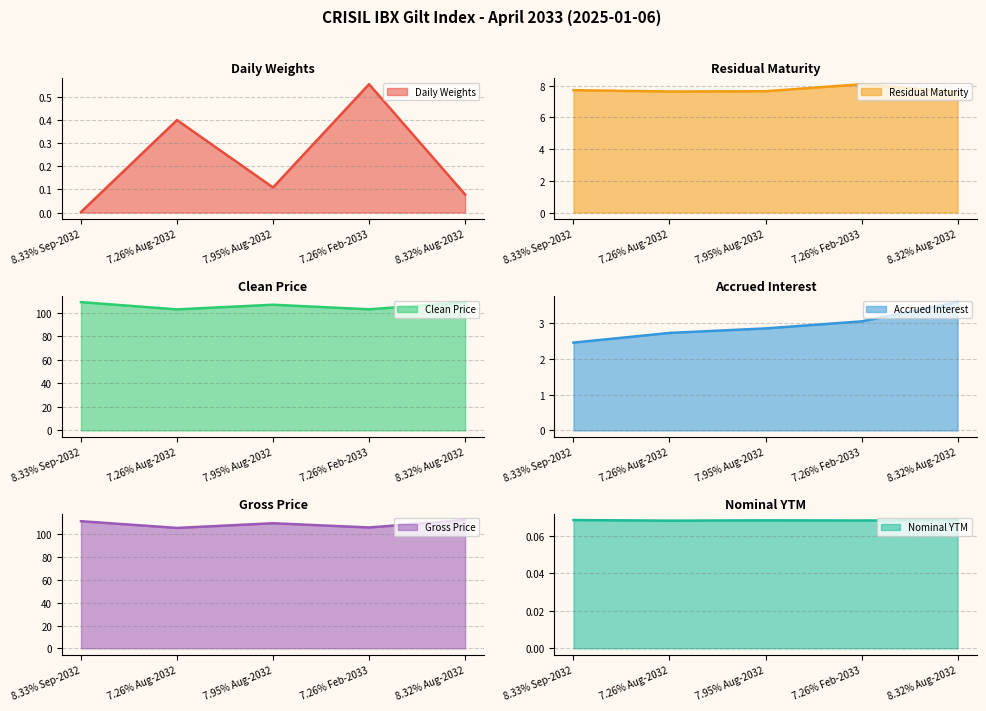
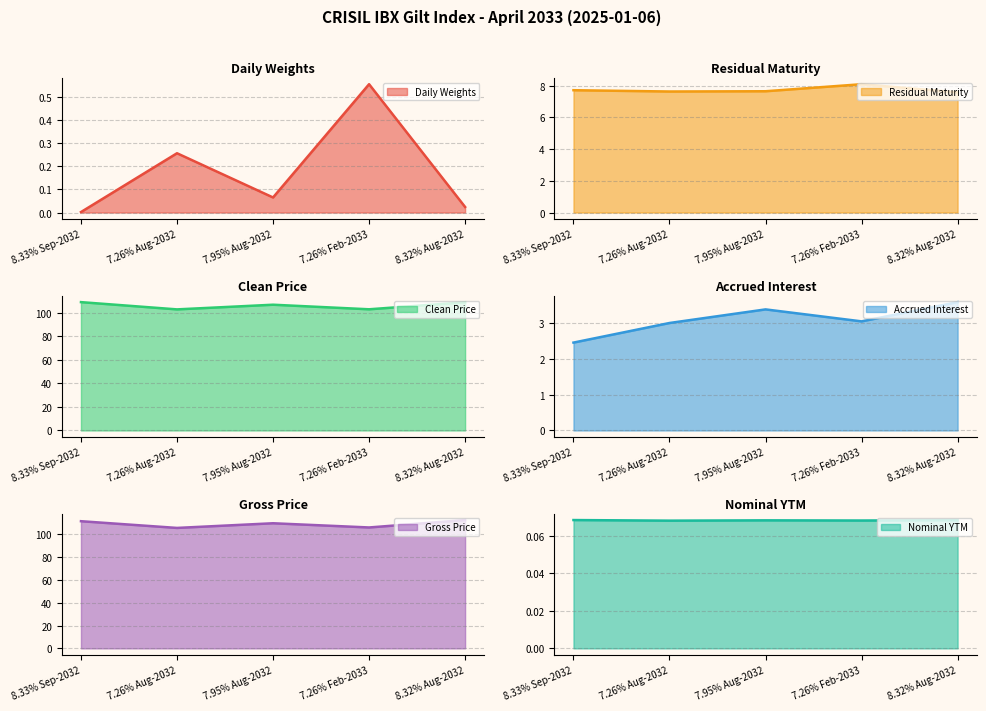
  {
    "Daily Weights": {
      "8.33% Sep-2032": 0.00,
-     "7.26% Aug-2032": 0.40,
-     "7.95% Aug-2032": 0.11,
+     "7.26% Aug-2032": 0.26,
+     "7.95% Aug-2032": 0.07,
      "7.26% Feb-2033": 0.55,
-     "8.32% Aug-2032": 0.08
+     "8.32% Aug-2032": 0.02
    },
    "Residual Maturity": {
      "8.33% Sep-2032": 7.7,
      "7.26% Aug-2032": 7.6,
      "7.95% Aug-2032": 7.6
    },
    "Clean Price": {
      "8.33% Sep-2032": 109,
      "7.26% Aug-2032": 103,
      "7.95% Aug-2032": 107,
      "7.26% Feb-2033": 103
    },
    "Accrued Interest": {
      "8.33% Sep-2032": 2.5,
-     "7.26% Aug-2032": 2.7,
-     "7.95% Aug-2032": 2.8,
+     "7.26% Aug-2032": 3.0,
+     "7.95% Aug-2032": 3.4,
      "7.26% Feb-2033": 3.0
    },
    "Gross Price": {
      "8.33% Sep-2032": 111,
      "7.26% Aug-2032": 105,
      "7.95% Aug-2032": 109,
      "7.26% Feb-2033": 106
    },
    "Nominal YTM": {
      "8.33% Sep-2032": 0.068,
      "7.26% Aug-2032": 0.068,
      "7.95% Aug-2032": 0.068,
      "7.26% Feb-2033": 0.068
    }
  }
